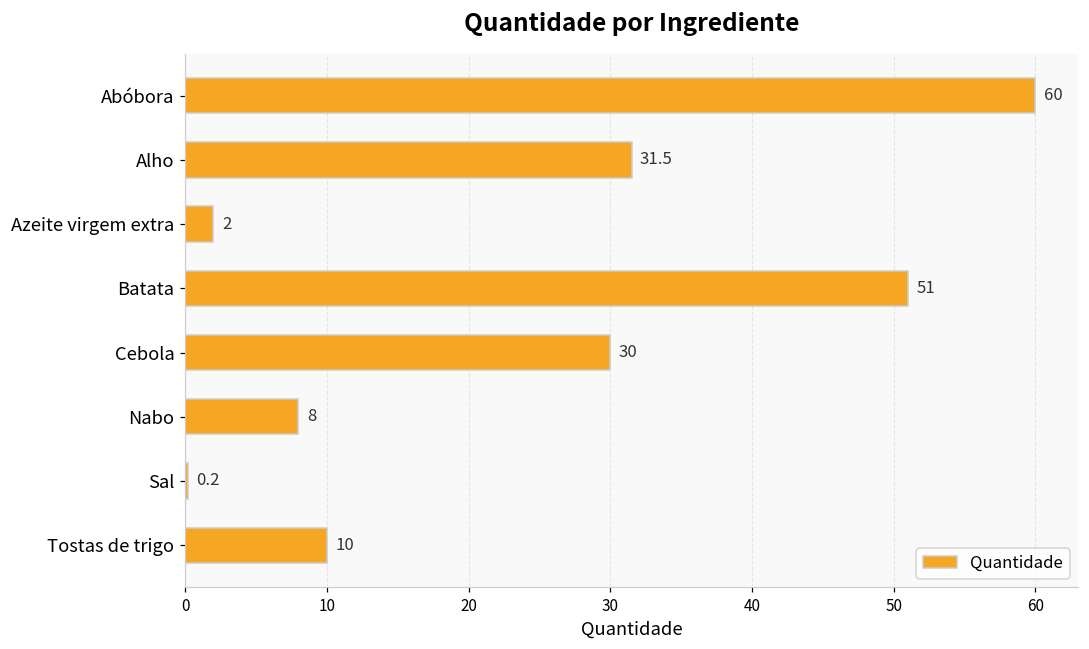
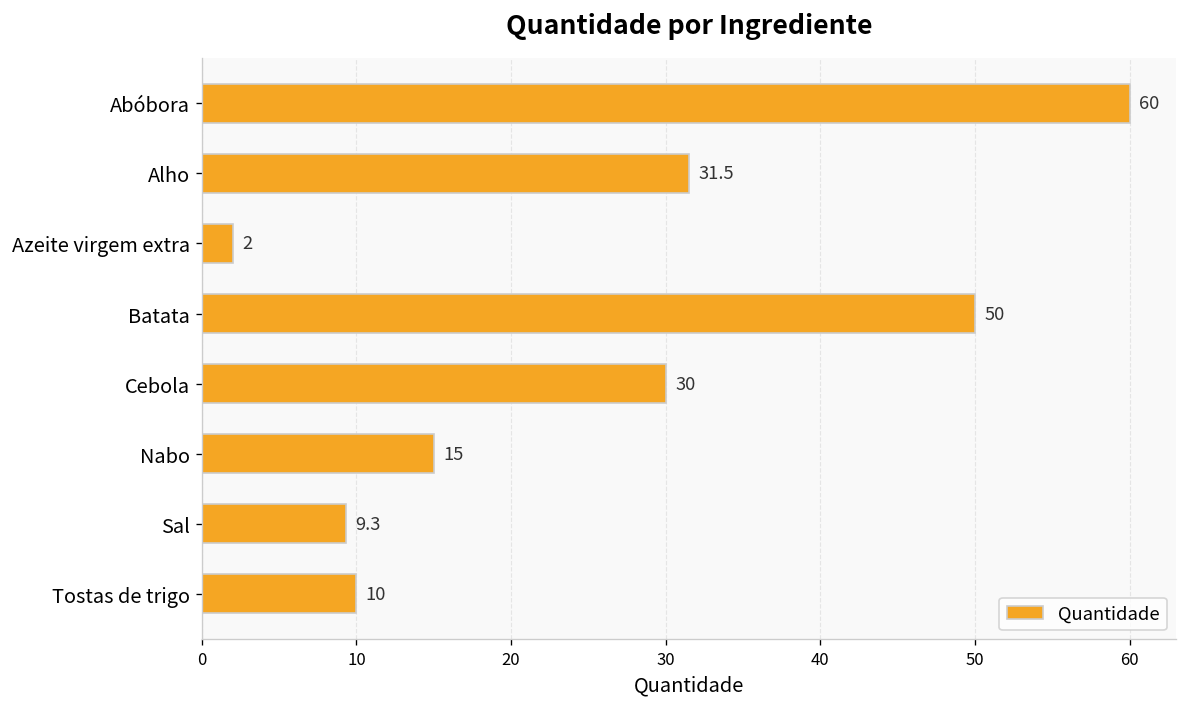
  {
    "Abóbora": 60,
    "Alho": 31.5,
    "Azeite virgem extra": 2,
-   "Batata": 51,
+   "Batata": 50,
    "Cebola": 30,
-   "Nabo": 8,
-   "Sal": 0.2,
+   "Nabo": 15,
+   "Sal": 9.3,
    "Tostas de trigo": 10
  }
